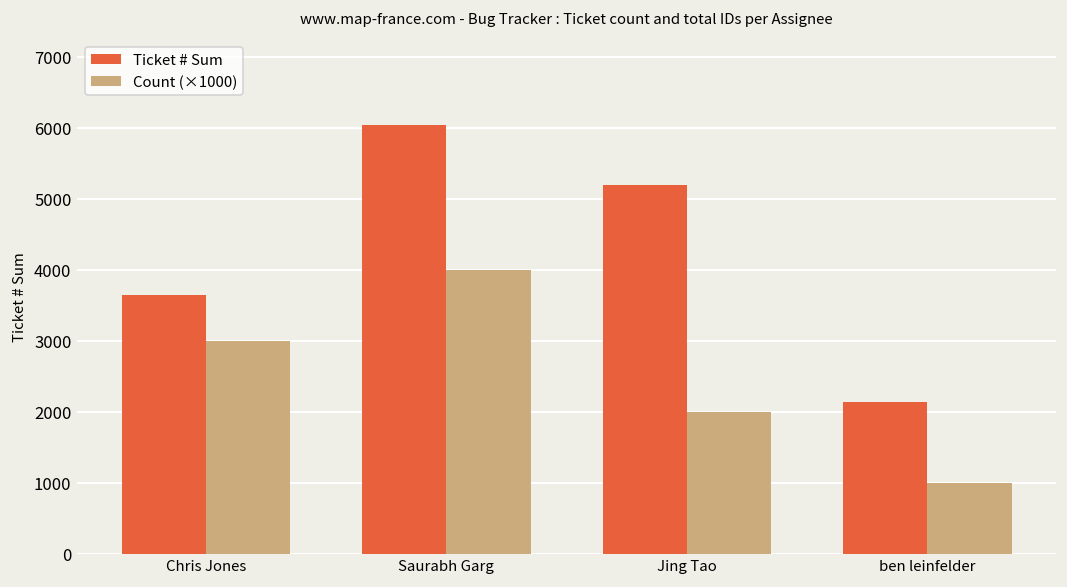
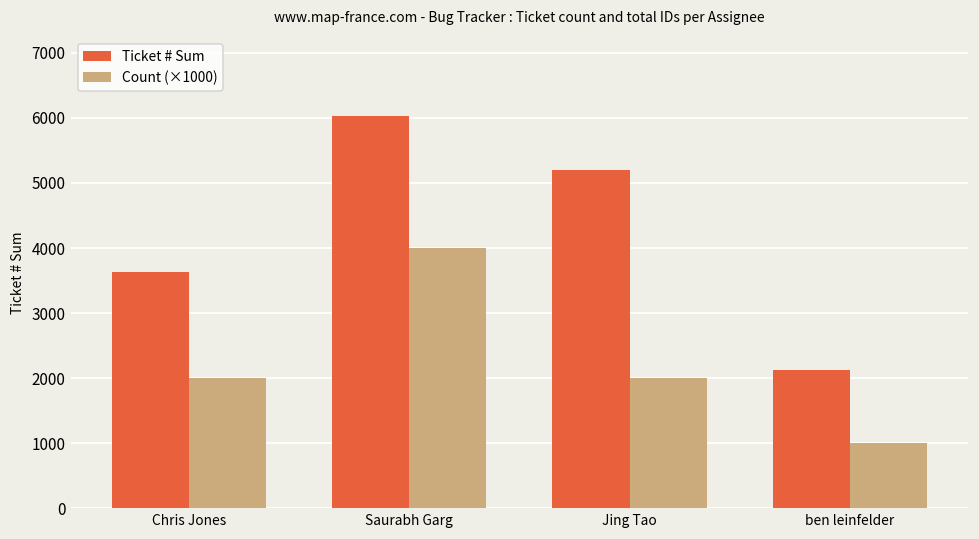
  {
    "Ticket # Sum": {
      "Chris Jones": 3600,
      "Saurabh Garg": 6000,
      "Jing Tao": 5200,
      "ben leinfelder": 2100
    },
    "Count (×1000)": {
-     "Chris Jones": 3000,
+     "Chris Jones": 2000,
      "Saurabh Garg": 4000,
      "Jing Tao": 2000,
      "ben leinfelder": 1000
    }
  }
